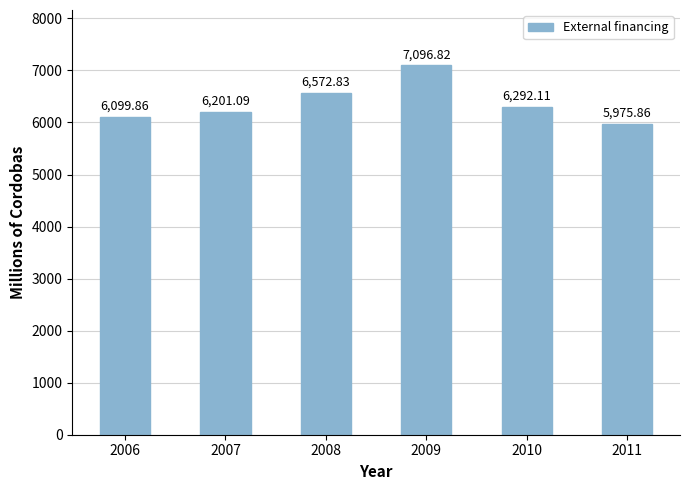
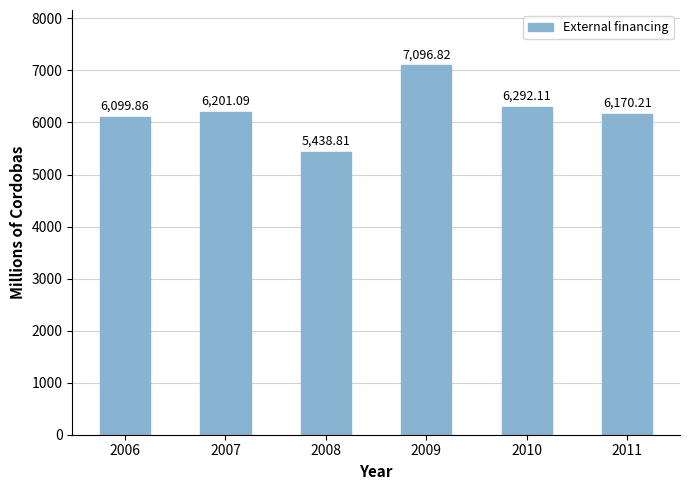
  {
    "2006": "6,099.86",
    "2007": "6,201.09",
-   "2008": "6,572.83",
+   "2008": "5,438.81",
    "2009": "7,096.82",
    "2010": "6,292.11",
-   "2011": "5,975.86"
+   "2011": "6,170.21"
  }
